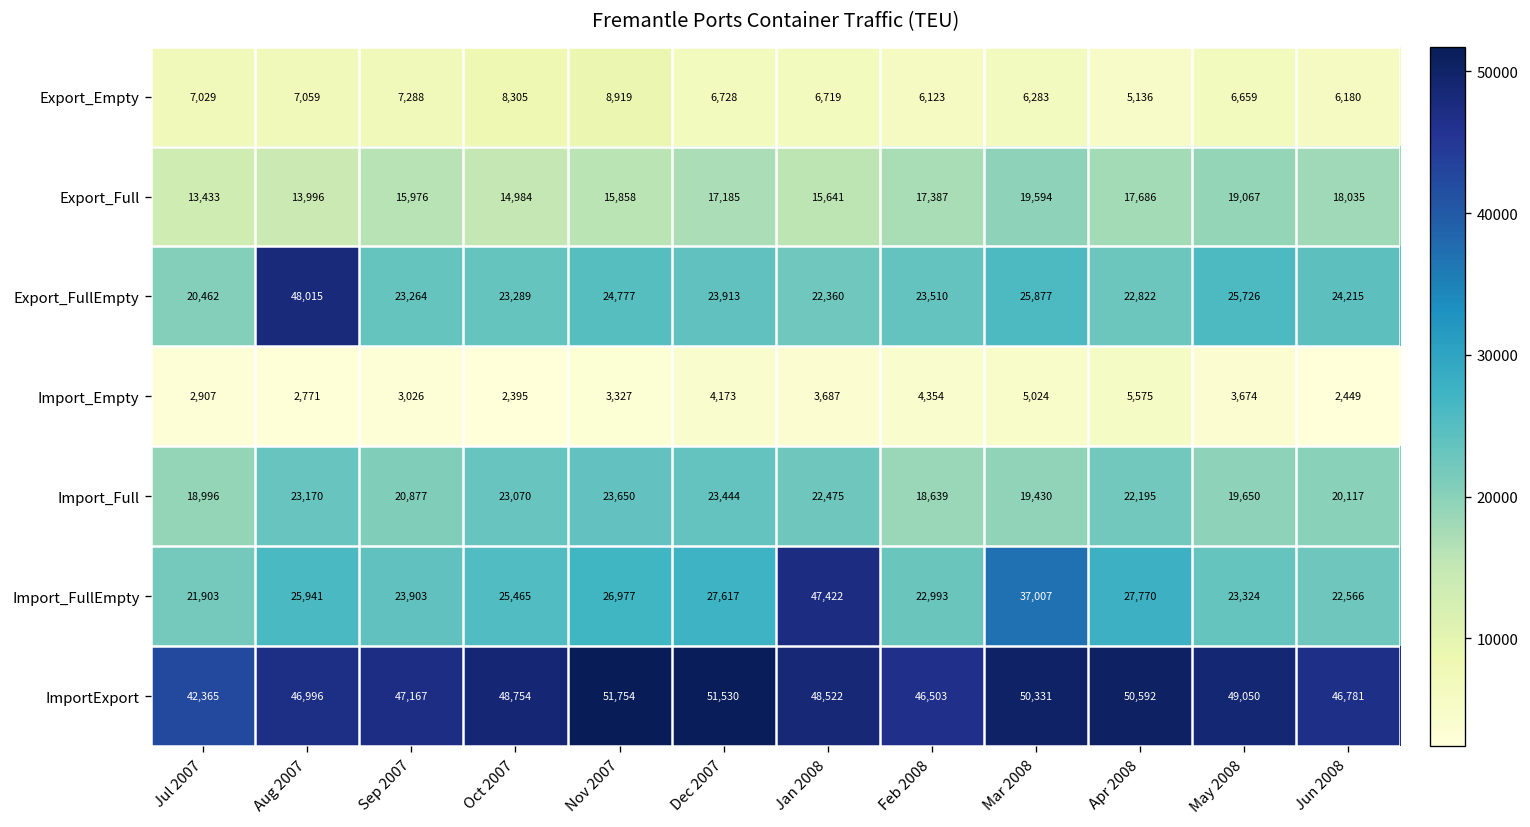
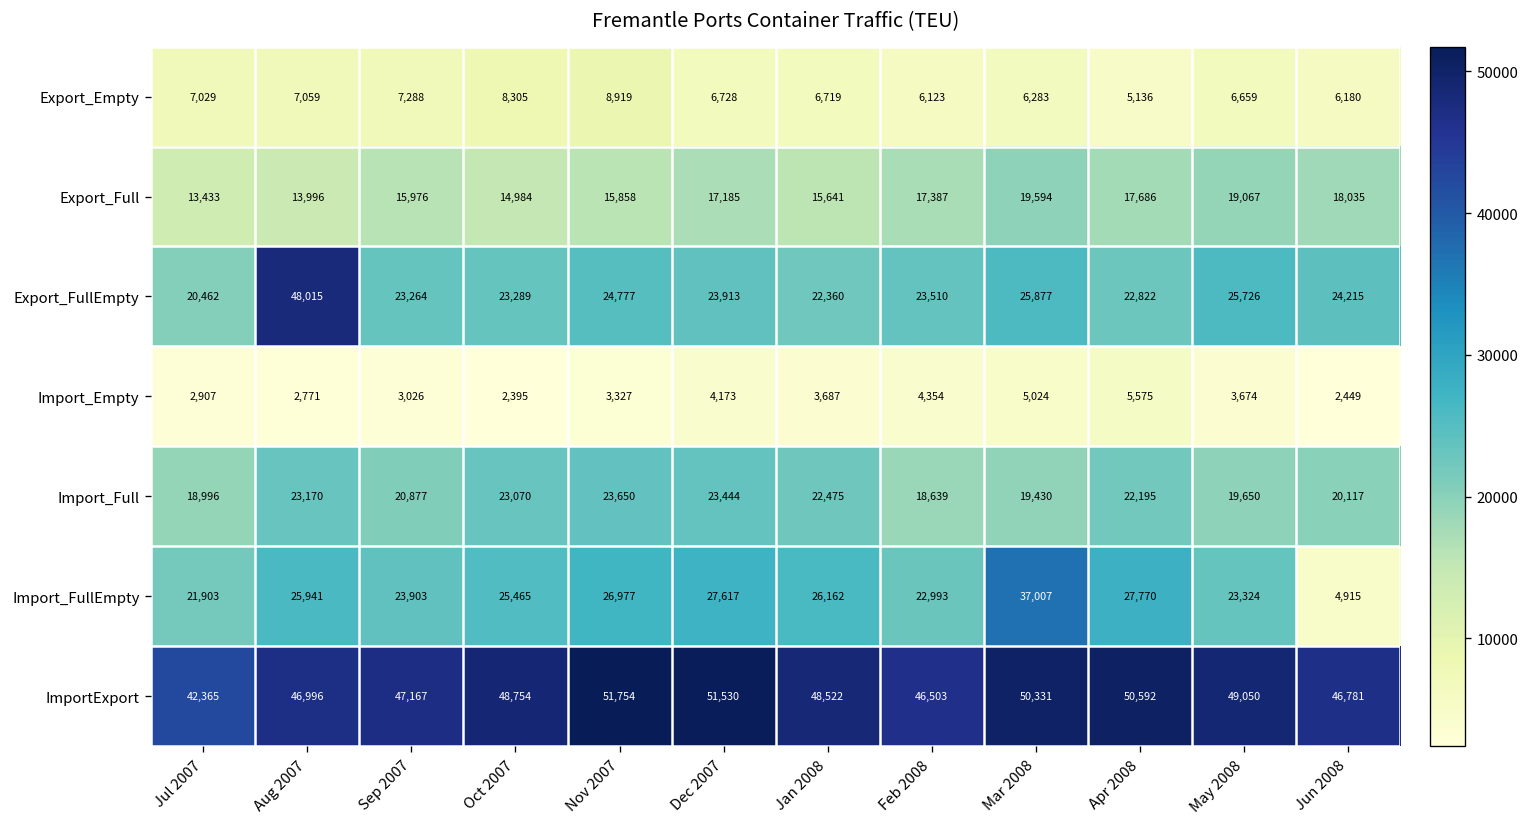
  {
    "Export_Empty": {
      "Jul 2007": "7,029",
      "Aug 2007": "7,059",
      "Sep 2007": "7,288",
      "Oct 2007": "8,305",
      "Nov 2007": "8,919",
      "Dec 2007": "6,728",
      "Jan 2008": "6,719",
      "Feb 2008": "6,123",
      "Mar 2008": "6,283",
      "Apr 2008": "5,136",
      "May 2008": "6,659",
      "Jun 2008": "6,180"
    },
    "Export_Full": {
      "Jul 2007": "13,433",
      "Aug 2007": "13,996",
      "Sep 2007": "15,976",
      "Oct 2007": "14,984",
      "Nov 2007": "15,858",
      "Dec 2007": "17,185",
      "Jan 2008": "15,641",
      "Feb 2008": "17,387",
      "Mar 2008": "19,594",
      "Apr 2008": "17,686",
      "May 2008": "19,067",
      "Jun 2008": "18,035"
    },
    "Export_FullEmpty": {
      "Jul 2007": "20,462",
      "Aug 2007": "48,015",
      "Sep 2007": "23,264",
      "Oct 2007": "23,289",
      "Nov 2007": "24,777",
      "Dec 2007": "23,913",
      "Jan 2008": "22,360",
      "Feb 2008": "23,510",
      "Mar 2008": "25,877",
      "Apr 2008": "22,822",
      "May 2008": "25,726",
      "Jun 2008": "24,215"
    },
    "Import_Empty": {
      "Jul 2007": "2,907",
      "Aug 2007": "2,771",
      "Sep 2007": "3,026",
      "Oct 2007": "2,395",
      "Nov 2007": "3,327",
      "Dec 2007": "4,173",
      "Jan 2008": "3,687",
      "Feb 2008": "4,354",
      "Mar 2008": "5,024",
      "Apr 2008": "5,575",
      "May 2008": "3,674",
      "Jun 2008": "2,449"
    },
    "Import_Full": {
      "Jul 2007": "18,996",
      "Aug 2007": "23,170",
      "Sep 2007": "20,877",
      "Oct 2007": "23,070",
      "Nov 2007": "23,650",
      "Dec 2007": "23,444",
      "Jan 2008": "22,475",
      "Feb 2008": "18,639",
      "Mar 2008": "19,430",
      "Apr 2008": "22,195",
      "May 2008": "19,650",
      "Jun 2008": "20,117"
    },
    "Import_FullEmpty": {
      "Jul 2007": "21,903",
      "Aug 2007": "25,941",
      "Sep 2007": "23,903",
      "Oct 2007": "25,465",
      "Nov 2007": "26,977",
      "Dec 2007": "27,617",
-     "Jan 2008": "47,422",
+     "Jan 2008": "26,162",
      "Feb 2008": "22,993",
      "Mar 2008": "37,007",
      "Apr 2008": "27,770",
      "May 2008": "23,324",
-     "Jun 2008": "22,566"
+     "Jun 2008": "4,915"
    },
    "ImportExport": {
      "Jul 2007": "42,365",
      "Aug 2007": "46,996",
      "Sep 2007": "47,167",
      "Oct 2007": "48,754",
      "Nov 2007": "51,754",
      "Dec 2007": "51,530",
      "Jan 2008": "48,522",
      "Feb 2008": "46,503",
      "Mar 2008": "50,331",
      "Apr 2008": "50,592",
      "May 2008": "49,050",
      "Jun 2008": "46,781"
    }
  }
